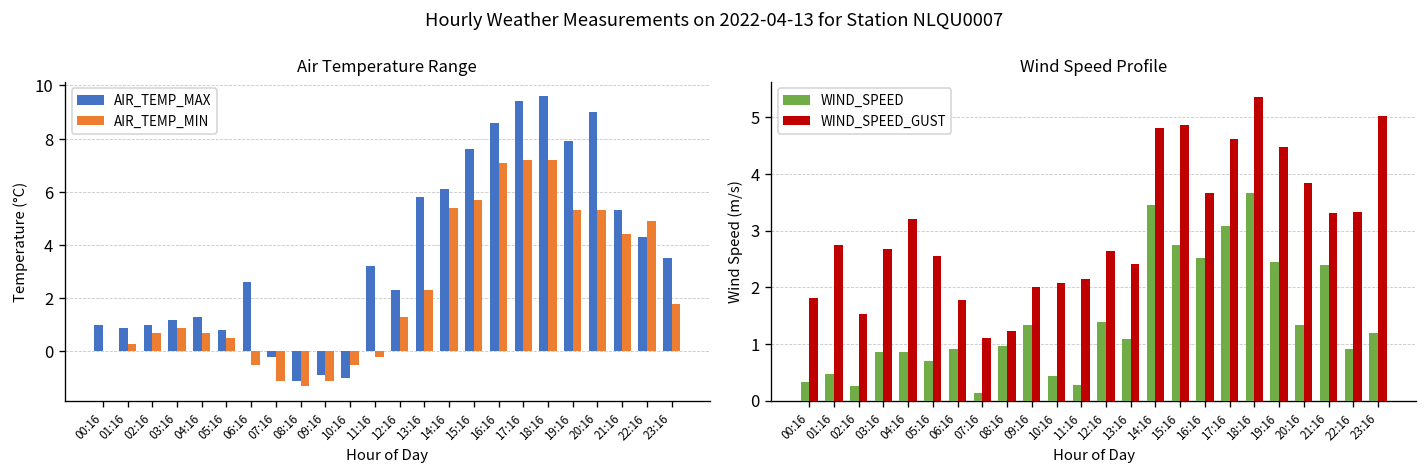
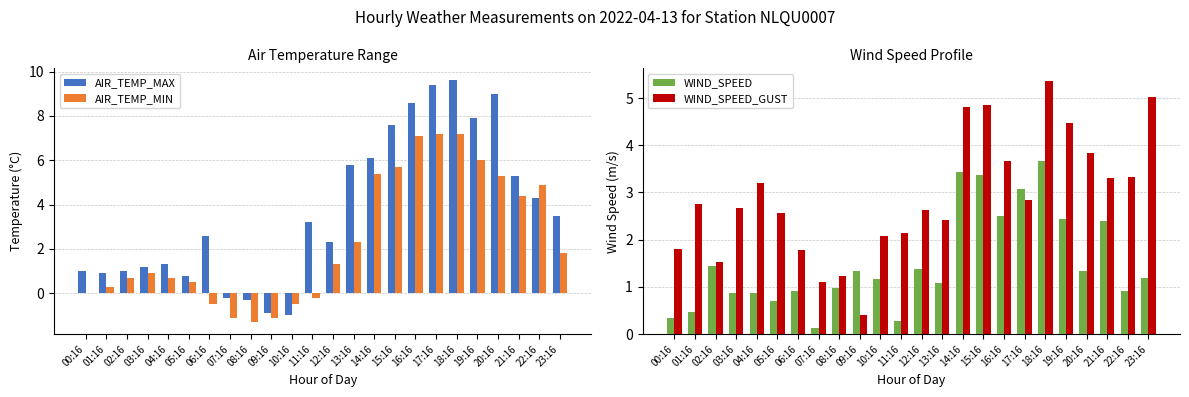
  {
    "Air Temperature Range": {
      "AIR_TEMP_MAX": {
        "00:16": 1.0,
        "01:16": 0.9,
        "02:16": 1.0,
        "03:16": 1.2,
        "04:16": 1.3,
        "05:16": 0.8,
        "06:16": 2.6,
        "07:16": -0.2,
-       "08:16": -1.1,
+       "08:16": -0.3,
        "09:16": -0.9,
        "10:16": -1.0,
        "11:16": 3.2,
        "12:16": 2.3,
        "13:16": 5.8,
        "14:16": 6.1,
        "15:16": 7.6,
        "16:16": 8.6,
        "17:16": 9.4,
        "18:16": 9.6,
        "19:16": 7.9,
        "20:16": 9.0,
        "21:16": 5.3,
        "22:16": 4.3,
        "23:16": 3.5
      },
      "AIR_TEMP_MIN": {
        "00:16": 0.0,
        "01:16": 0.3,
        "02:16": 0.7,
        "03:16": 0.9,
        "04:16": 0.7,
        "05:16": 0.5,
        "06:16": -0.5,
        "07:16": -1.1,
        "08:16": -1.3,
        "09:16": -1.1,
        "10:16": -0.5,
        "11:16": -0.2,
        "12:16": 1.3,
        "13:16": 2.3,
        "14:16": 5.4,
        "15:16": 5.7,
        "16:16": 7.1,
        "17:16": 7.2,
        "18:16": 7.2,
-       "19:16": 5.3,
+       "19:16": 6.0,
        "20:16": 5.3,
        "21:16": 4.4,
        "22:16": 4.9,
        "23:16": 1.8
      }
    },
    "Wind Speed Profile": {
      "WIND_SPEED": {
        "00:16": 0.3,
        "01:16": 0.5,
-       "02:16": 0.3,
+       "02:16": 1.4,
        "03:16": 0.9,
        "04:16": 0.9,
        "05:16": 0.7,
        "06:16": 0.9,
        "07:16": 0.1,
        "08:16": 1.0,
        "09:16": 1.3,
-       "10:16": 0.4,
+       "10:16": 1.2,
        "11:16": 0.3,
        "12:16": 1.4,
        "13:16": 1.1,
        "14:16": 3.4,
-       "15:16": 2.8,
+       "15:16": 3.4,
        "16:16": 2.5,
        "17:16": 3.1,
        "18:16": 3.7,
        "19:16": 2.4,
        "20:16": 1.3,
        "21:16": 2.4,
        "22:16": 0.9,
        "23:16": 1.2
      },
      "WIND_SPEED_GUST": {
        "00:16": 1.8,
        "01:16": 2.8,
        "02:16": 1.5,
        "03:16": 2.7,
        "04:16": 3.2,
        "05:16": 2.6,
        "06:16": 1.8,
        "07:16": 1.1,
        "08:16": 1.2,
-       "09:16": 2.0,
+       "09:16": 0.4,
        "10:16": 2.1,
        "11:16": 2.1,
        "12:16": 2.6,
        "13:16": 2.4,
        "14:16": 4.8,
        "15:16": 4.9,
        "16:16": 3.7,
-       "17:16": 4.6,
+       "17:16": 2.8,
        "18:16": 5.4,
        "19:16": 4.5,
        "20:16": 3.8,
        "21:16": 3.3,
        "22:16": 3.3,
        "23:16": 5.0
      }
    }
  }
